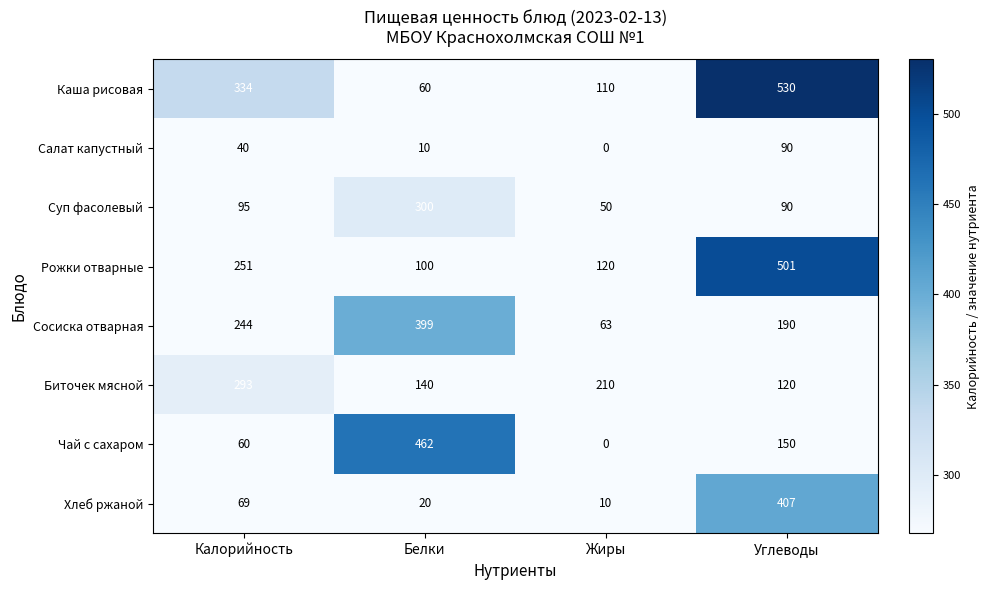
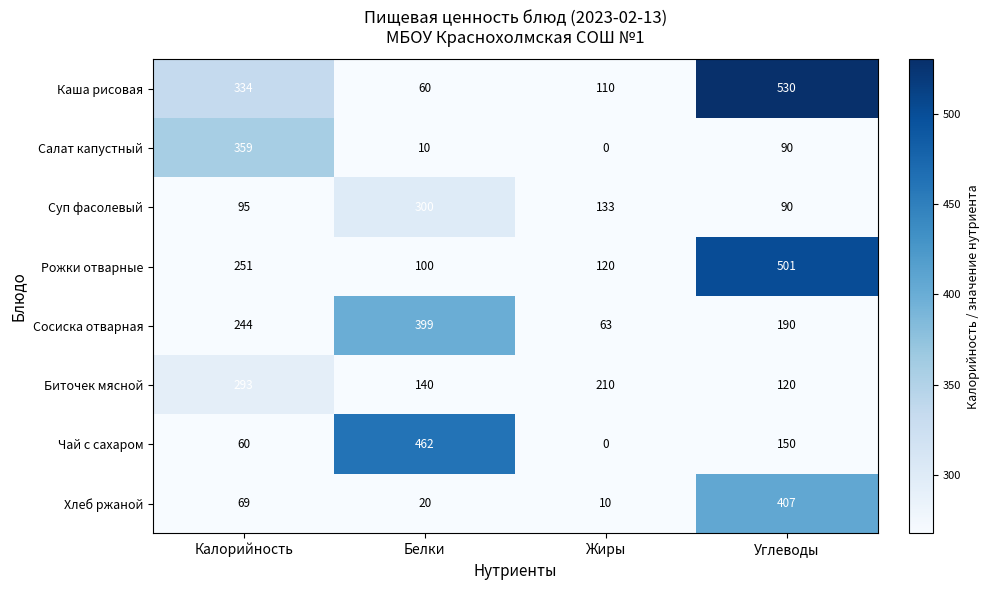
  {
    "Каша рисовая": {
      "Калорийность": 334,
      "Белки": 60,
      "Жиры": 110,
      "Углеводы": 530
    },
    "Салат капустный": {
-     "Калорийность": 40,
+     "Калорийность": 359,
      "Белки": 10,
      "Жиры": 0,
      "Углеводы": 90
    },
    "Суп фасолевый": {
      "Калорийность": 95,
-     "Жиры": 50,
+     "Жиры": 133,
      "Углеводы": 90
    },
    "Рожки отварные": {
      "Калорийность": 251,
      "Белки": 100,
      "Жиры": 120,
      "Углеводы": 501
    },
    "Сосиска отварная": {
      "Калорийность": 244,
      "Белки": 399,
      "Жиры": 63,
      "Углеводы": 190
    },
    "Биточек мясной": {
      "Белки": 140,
      "Жиры": 210,
      "Углеводы": 120
    },
    "Чай с сахаром": {
      "Калорийность": 60,
      "Белки": 462,
      "Жиры": 0,
      "Углеводы": 150
    },
    "Хлеб ржаной": {
      "Калорийность": 69,
      "Белки": 20,
      "Жиры": 10,
      "Углеводы": 407
    }
  }
